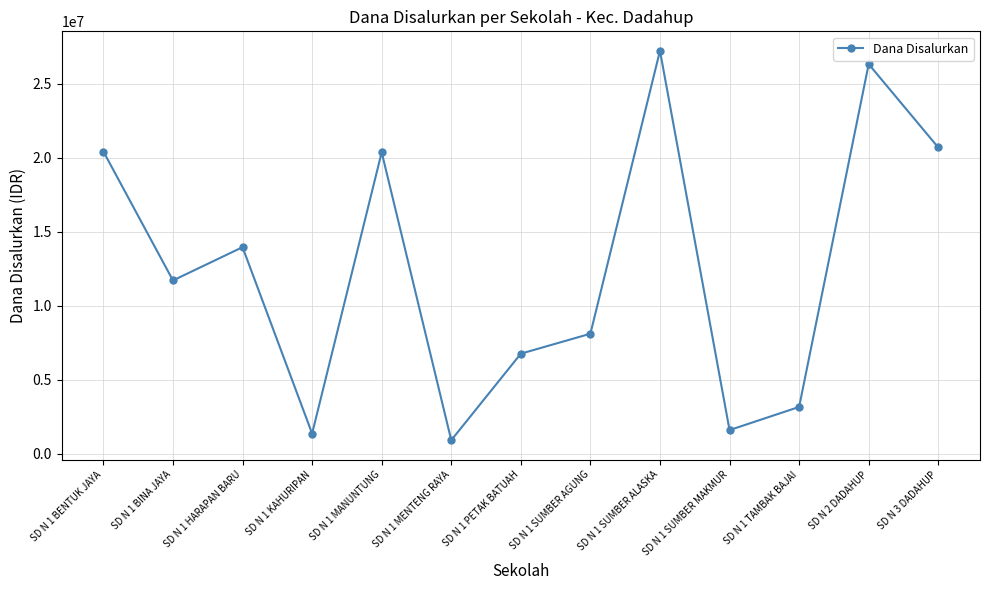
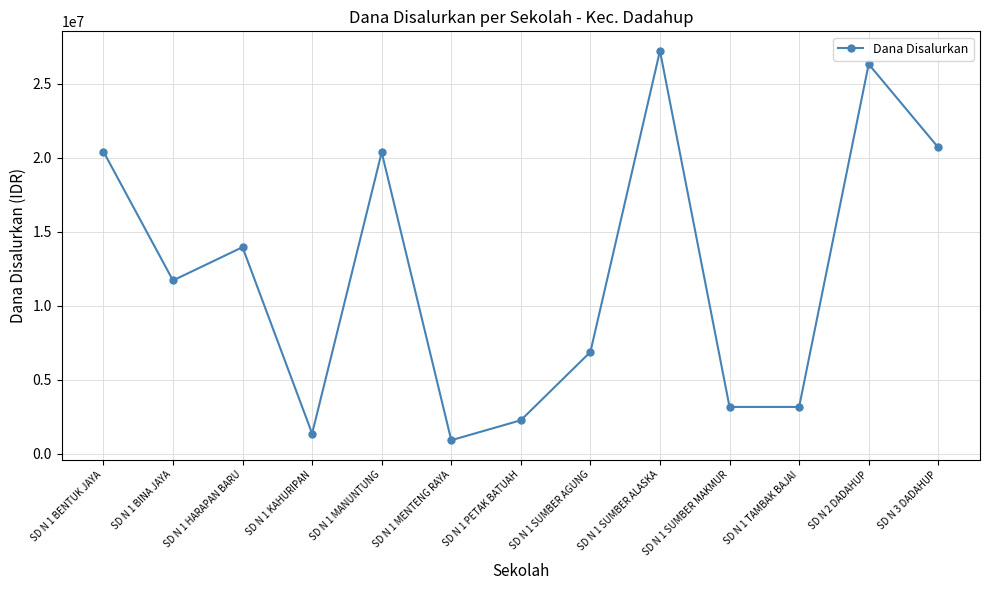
  {
    "SD N 1 BENTUK JAYA": 20400000,
    "SD N 1 BINA JAYA": 11700000,
    "SD N 1 HARAPAN BARU": 14000000,
    "SD N 1 KAHURIPAN": 1400000,
    "SD N 1 MANUNTUNG": 20400000,
    "SD N 1 MENTENG RAYA": 900000,
-   "SD N 1 PETAK BATUAH": 6800000,
-   "SD N 1 SUMBER AGUNG": 8100000,
+   "SD N 1 PETAK BATUAH": 2200000,
+   "SD N 1 SUMBER AGUNG": 6900000,
    "SD N 1 SUMBER ALASKA": 27200000,
-   "SD N 1 SUMBER MAKMUR": 1600000,
+   "SD N 1 SUMBER MAKMUR": 3200000,
    "SD N 1 TAMBAK BAJAI": 3200000,
    "SD N 2 DADAHUP": 26300000,
    "SD N 3 DADAHUP": 20700000
  }
